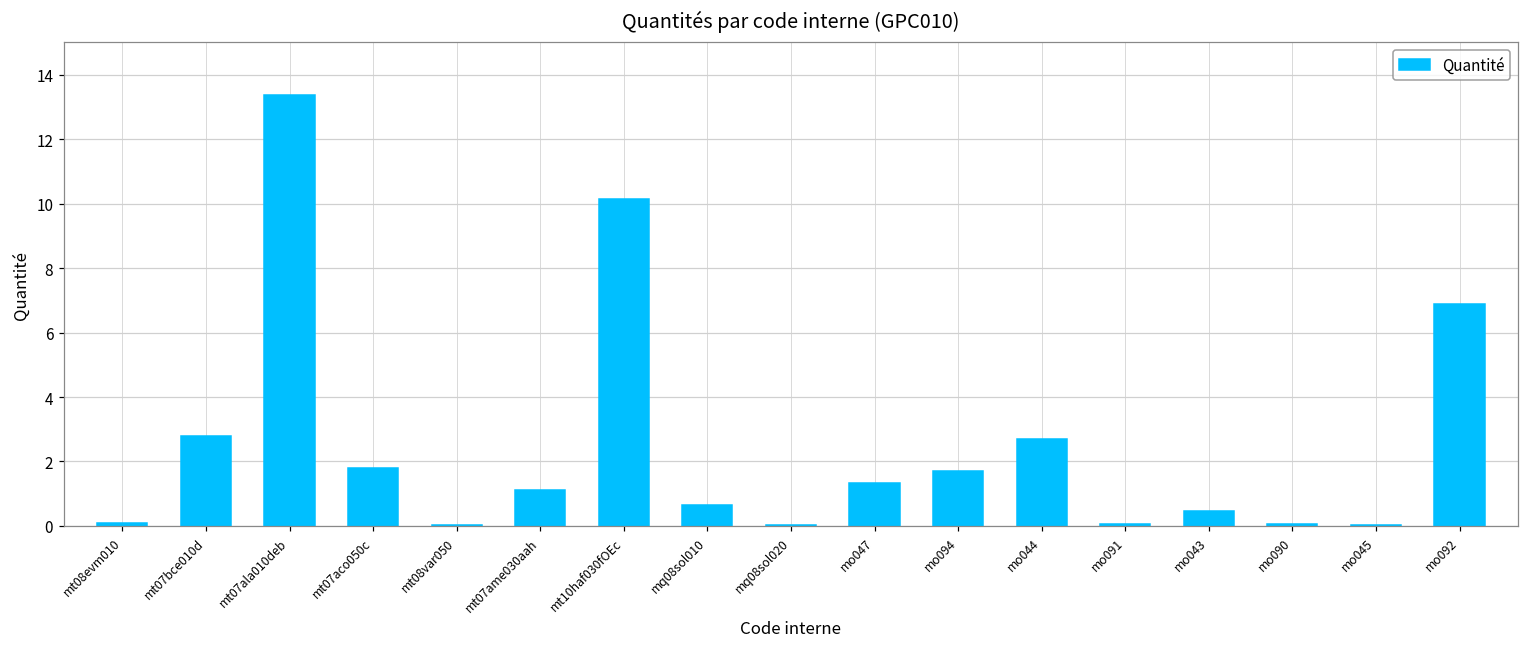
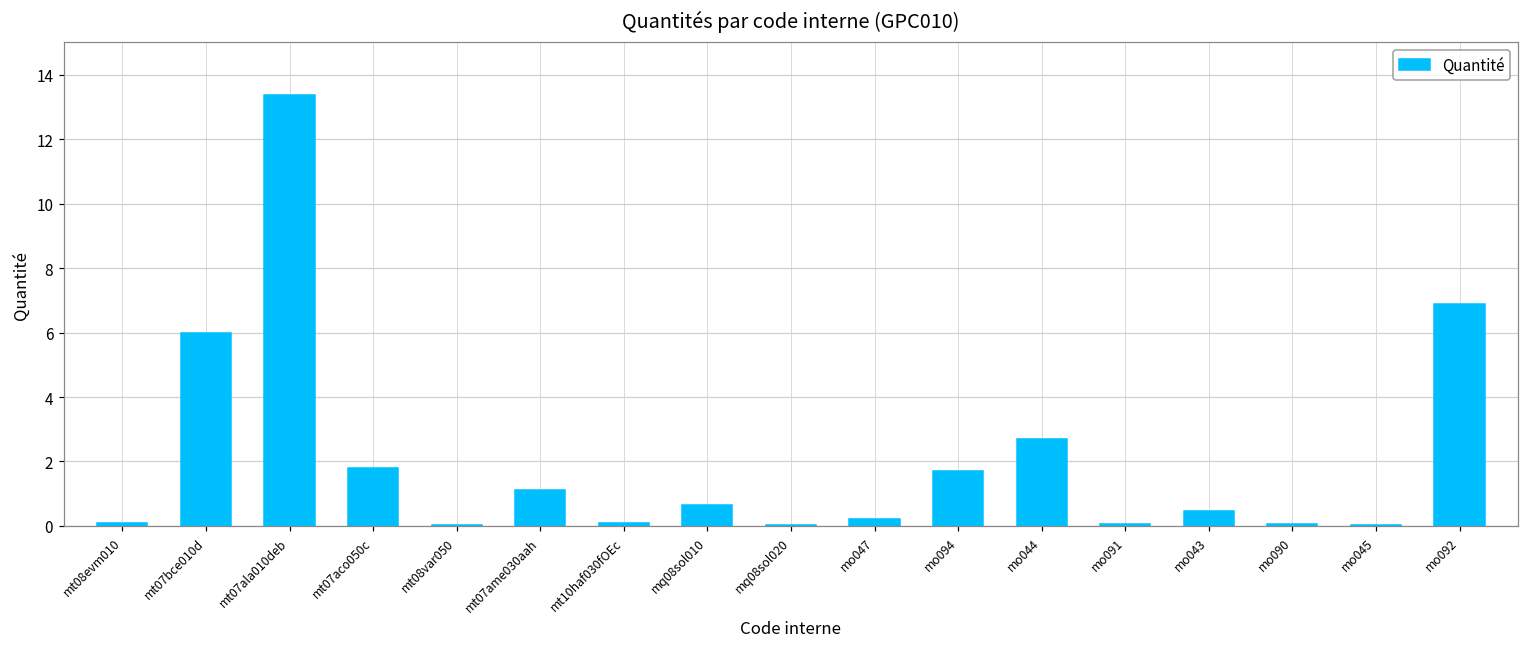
  {
    "mt08evm010": 0.1,
-   "mt07bce010d": 2.8,
+   "mt07bce010d": 6.0,
    "mt07ala010deb": 13.4,
    "mt07aco050c": 1.8,
    "mt07ame030aah": 1.1,
-   "mt10haf030fOEc": 10.1,
+   "mt10haf030fOEc": 0.1,
    "mq08sol010": 0.6,
-   "mo047": 1.3,
+   "mo047": 0.2,
    "mo094": 1.7,
    "mo044": 2.7,
    "mo043": 0.5,
    "mo092": 6.9
  }
